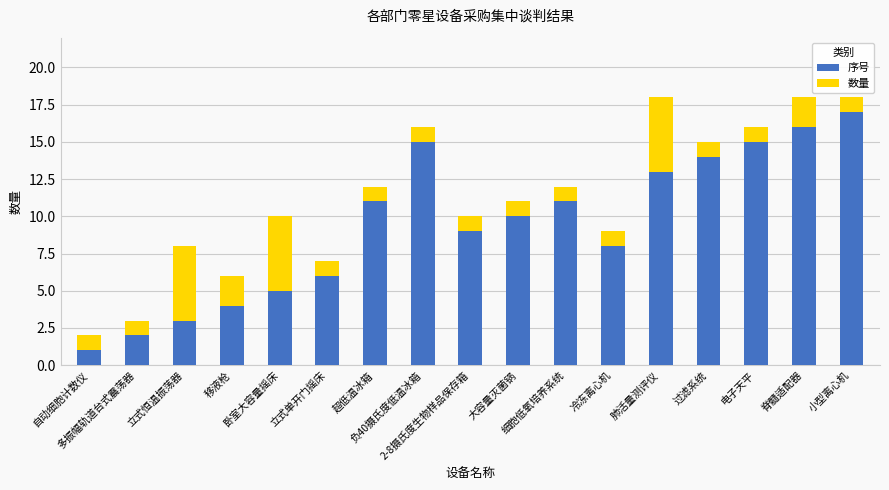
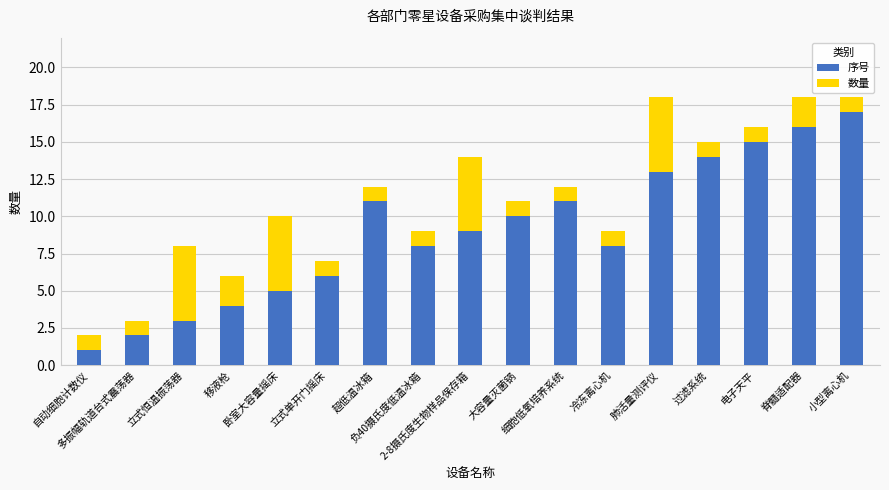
  {
    "序号": {
      "自动细胞计数仪": 1,
      "多振幅轨道台式震荡器": 2,
      "立式恒温振荡器": 3,
      "移液枪": 4,
      "卧室大容量摇床": 5,
      "立式单开门摇床": 6,
      "超低温冰箱": 11,
-     "负40摄氏度低温冰箱": 15,
+     "负40摄氏度低温冰箱": 8,
      "2-8摄氏度生物样品保存箱": 9,
      "大容量灭菌锅": 10,
      "细胞低氧培养系统": 11,
      "冷冻离心机": 8,
      "肺活量测评仪": 13,
      "过滤系统": 14,
      "电子天平": 15,
      "脊髓适配器": 16,
      "小型离心机": 17
    },
    "数量": {
      "自动细胞计数仪": 1,
      "多振幅轨道台式震荡器": 1,
      "立式恒温振荡器": 5,
      "移液枪": 2,
      "卧室大容量摇床": 5,
      "立式单开门摇床": 1,
      "超低温冰箱": 1,
      "负40摄氏度低温冰箱": 1,
-     "2-8摄氏度生物样品保存箱": 1,
+     "2-8摄氏度生物样品保存箱": 5,
      "大容量灭菌锅": 1,
      "细胞低氧培养系统": 1,
      "冷冻离心机": 1,
      "肺活量测评仪": 5,
      "过滤系统": 1,
      "电子天平": 1,
      "脊髓适配器": 2,
      "小型离心机": 1
    }
  }
